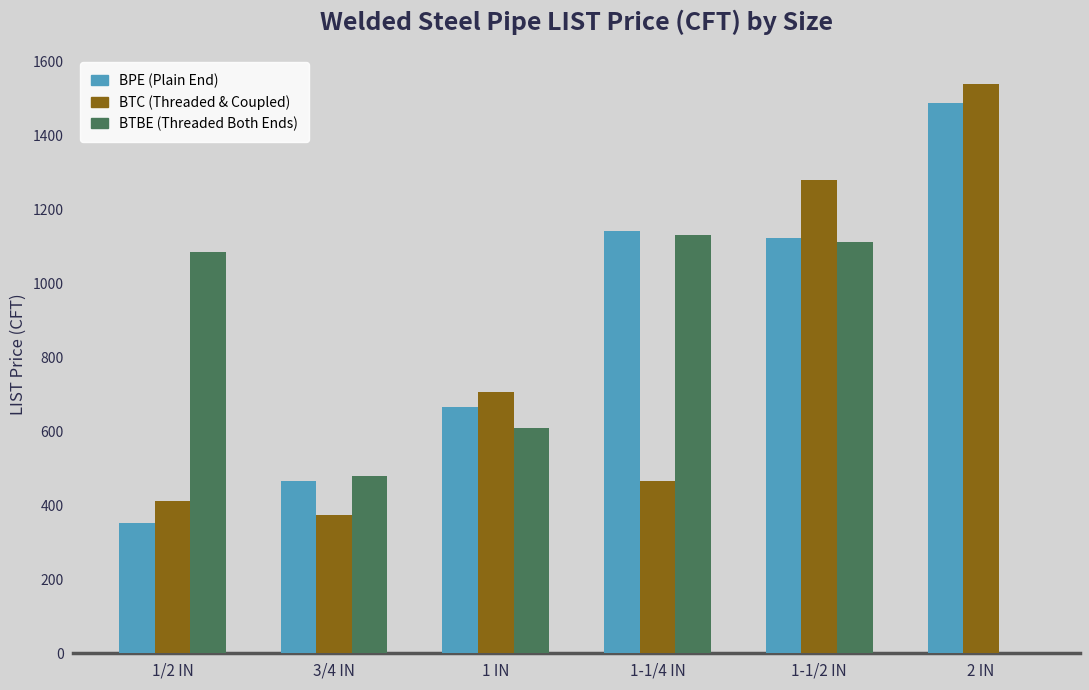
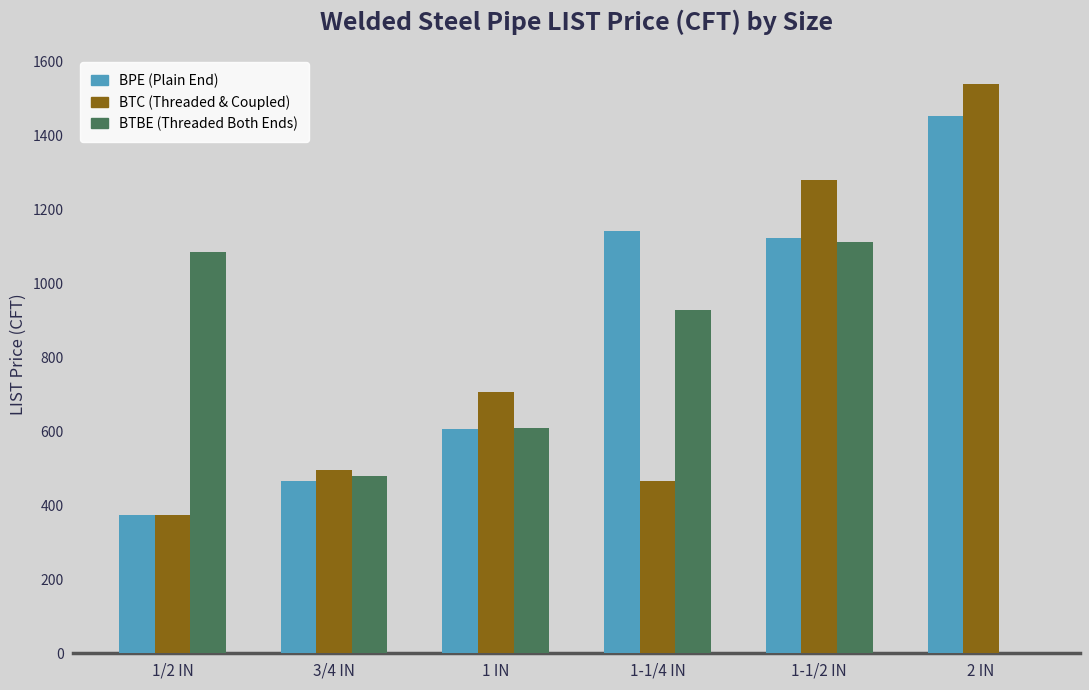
  {
    "BPE (Plain End)": {
-     "1/2 IN": 350,
+     "1/2 IN": 370,
      "3/4 IN": 470,
-     "1 IN": 670,
+     "1 IN": 610,
      "1-1/4 IN": 1140,
      "1-1/2 IN": 1120,
-     "2 IN": 1490
+     "2 IN": 1450
    },
    "BTC (Threaded & Coupled)": {
-     "1/2 IN": 410,
-     "3/4 IN": 370,
+     "1/2 IN": 370,
+     "3/4 IN": 490,
      "1 IN": 710,
      "1-1/4 IN": 470,
      "1-1/2 IN": 1280,
      "2 IN": 1540
    },
    "BTBE (Threaded Both Ends)": {
      "1/2 IN": 1090,
      "3/4 IN": 480,
      "1 IN": 610,
-     "1-1/4 IN": 1130,
+     "1-1/4 IN": 930,
      "1-1/2 IN": 1110,
      "2 IN": 0
    }
  }
